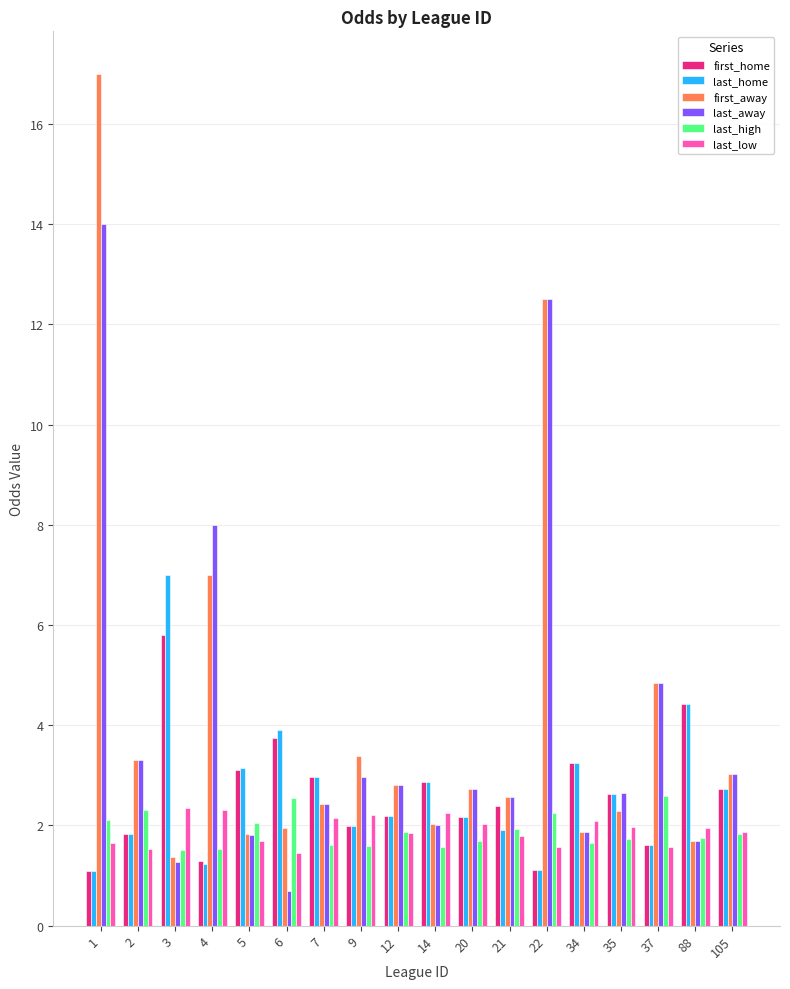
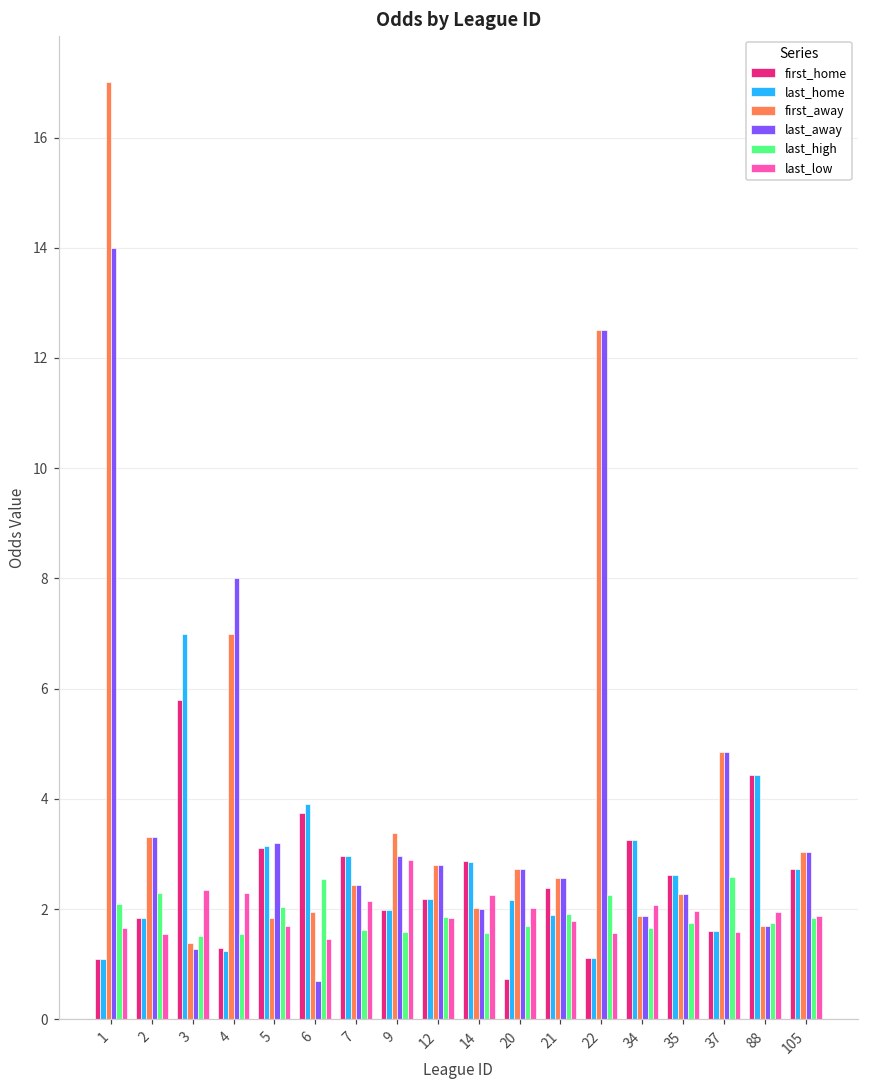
  {
    "first_home": {
      "1": 1.1,
      "2": 1.8,
      "3": 5.8,
      "4": 1.3,
      "5": 3.1,
      "6": 3.8,
      "7": 3.0,
      "9": 2.0,
      "12": 2.2,
      "14": 2.9,
-     "20": 2.2,
+     "20": 0.7,
      "21": 2.4,
      "22": 1.1,
      "34": 3.3,
      "35": 2.6,
      "37": 1.6,
      "88": 4.4,
      "105": 2.7
    },
    "last_home": {
      "1": 1.1,
      "2": 1.8,
      "3": 7.0,
      "4": 1.2,
      "5": 3.2,
      "6": 3.9,
      "7": 3.0,
      "9": 2.0,
      "12": 2.2,
      "14": 2.9,
      "20": 2.2,
      "21": 1.9,
      "22": 1.1,
      "34": 3.3,
      "35": 2.6,
      "37": 1.6,
      "88": 4.4,
      "105": 2.7
    },
    "first_away": {
      "1": 17.0,
      "2": 3.3,
      "3": 1.4,
      "4": 7.0,
      "5": 1.8,
      "6": 1.9,
      "7": 2.4,
      "9": 3.4,
      "12": 2.8,
      "14": 2.0,
      "20": 2.7,
      "21": 2.6,
      "22": 12.5,
      "34": 1.9,
      "35": 2.3,
      "37": 4.9,
      "88": 1.7,
      "105": 3.0
    },
    "last_away": {
      "1": 14.0,
      "2": 3.3,
      "3": 1.3,
      "4": 8.0,
-     "5": 1.8,
+     "5": 3.2,
      "6": 0.7,
      "7": 2.4,
      "9": 3.0,
      "12": 2.8,
      "14": 2.0,
      "20": 2.7,
      "21": 2.6,
      "22": 12.5,
      "34": 1.9,
-     "35": 2.6,
+     "35": 2.3,
      "37": 4.9,
      "88": 1.7,
      "105": 3.0
    },
    "last_high": {
      "1": 2.1,
      "2": 2.3,
      "3": 1.5,
      "4": 1.5,
      "5": 2.0,
      "6": 2.6,
      "7": 1.6,
      "9": 1.6,
      "12": 1.9,
      "14": 1.6,
      "20": 1.7,
      "21": 1.9,
      "22": 2.3,
      "34": 1.7,
      "35": 1.7,
      "37": 2.6,
      "88": 1.8,
      "105": 1.8
    },
    "last_low": {
      "1": 1.7,
      "2": 1.5,
      "3": 2.4,
      "4": 2.3,
      "5": 1.7,
      "6": 1.5,
      "7": 2.2,
-     "9": 2.2,
+     "9": 2.9,
      "12": 1.8,
      "14": 2.3,
      "20": 2.0,
      "21": 1.8,
      "22": 1.6,
      "34": 2.1,
      "35": 2.0,
      "37": 1.6,
      "88": 2.0,
      "105": 1.9
    }
  }
